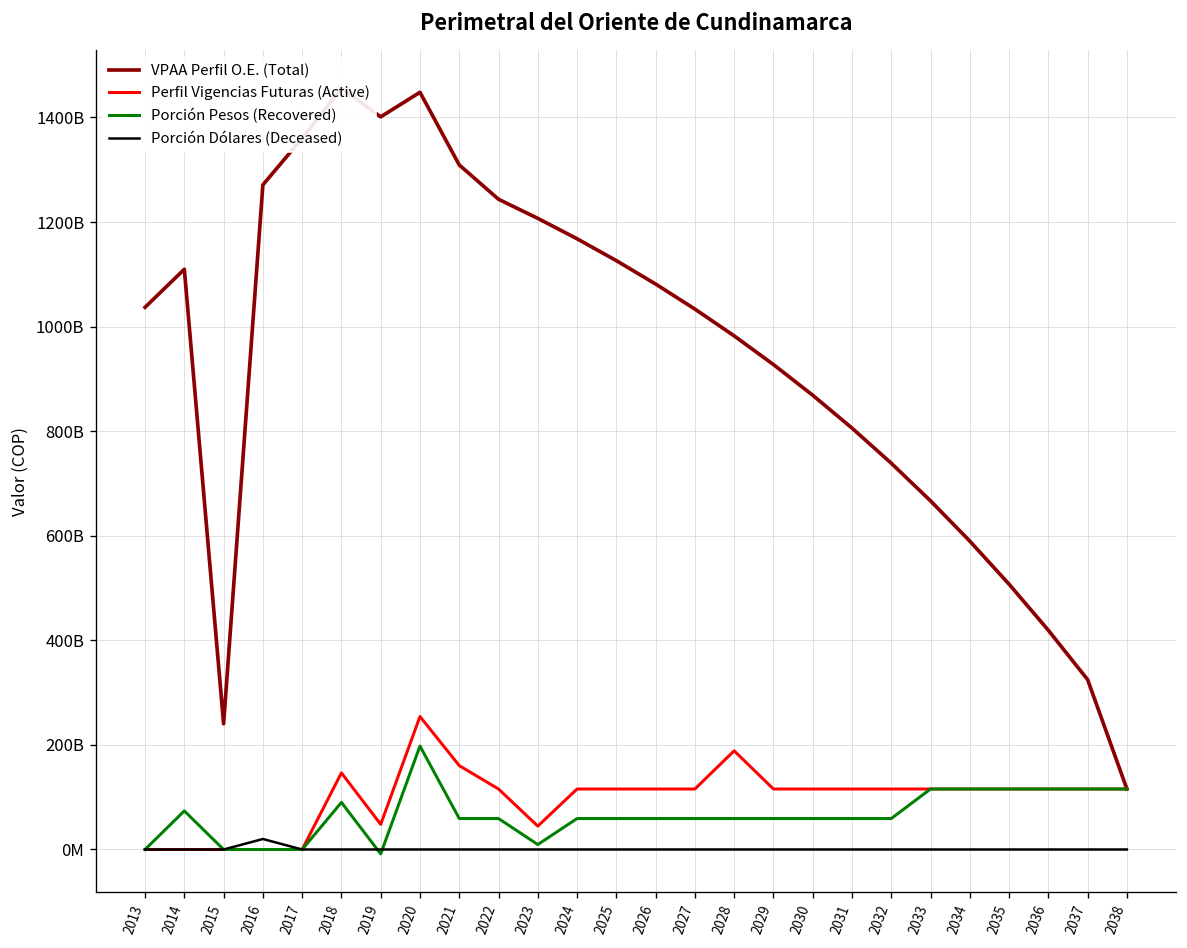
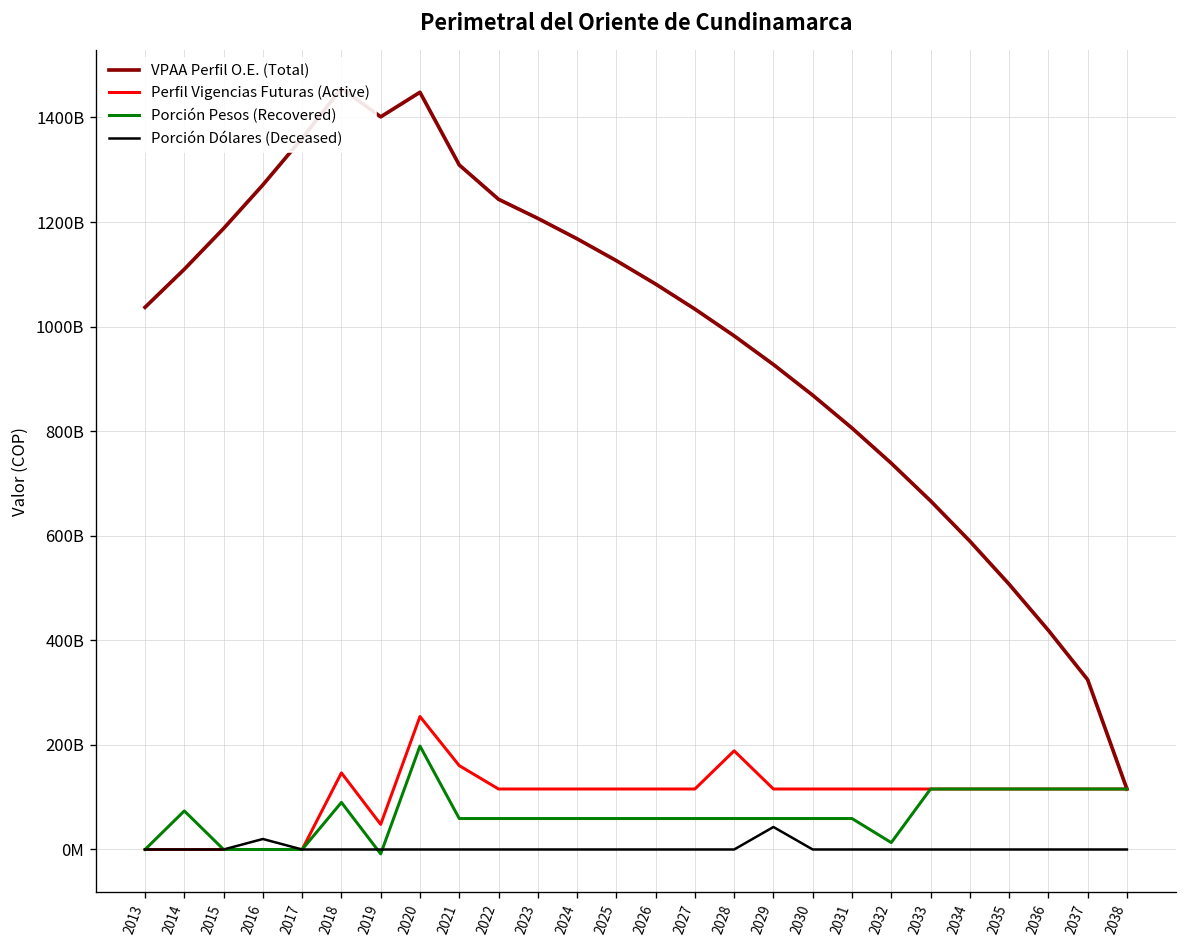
  {
    "Porción Dólares (Deceased)": {
      "2016": 20000000000,
      "2018": 0,
      "2019": 0,
      "2020": 0,
      "2021": 0,
      "2022": 0,
      "2023": 0,
      "2024": 0,
      "2025": 0,
      "2026": 0,
      "2027": 0,
      "2028": 0,
-     "2029": 0,
+     "2029": 40000000000,
      "2030": 0,
      "2031": 0,
      "2032": 0,
      "2033": 0,
      "2034": 0,
      "2035": 0,
      "2036": 0,
      "2037": 0,
      "2038": 0
    },
    "Porción Pesos (Recovered)": {
      "2014": 70000000000,
      "2018": 90000000000,
      "2019": -10000000000,
      "2020": 200000000000,
      "2021": 60000000000,
      "2022": 60000000000,
-     "2023": 10000000000,
+     "2023": 60000000000,
      "2024": 60000000000,
      "2025": 60000000000,
      "2026": 60000000000,
      "2027": 60000000000,
      "2028": 60000000000,
      "2029": 60000000000,
      "2030": 60000000000,
      "2031": 60000000000,
-     "2032": 60000000000
+     "2032": 10000000000
    },
    "VPAA Perfil O.E. (Total)": {
      "2013": 1040000000000,
      "2014": 1110000000000,
-     "2015": 240000000000,
+     "2015": 1190000000000,
      "2016": 1270000000000,
      "2019": 1400000000000,
      "2020": 1450000000000,
      "2021": 1310000000000,
      "2022": 1240000000000,
      "2023": 1210000000000,
      "2024": 1170000000000,
      "2025": 1130000000000,
      "2026": 1080000000000,
      "2027": 1030000000000,
      "2028": 980000000000,
      "2029": 930000000000,
      "2030": 870000000000,
      "2031": 810000000000,
      "2032": 740000000000,
      "2033": 670000000000,
      "2034": 590000000000,
      "2035": 510000000000,
      "2036": 420000000000,
      "2037": 320000000000
    },
    "Perfil Vigencias Futuras (Active)": {
      "2018": 150000000000,
      "2019": 50000000000,
      "2020": 250000000000,
      "2021": 160000000000,
      "2022": 120000000000,
-     "2023": 40000000000,
+     "2023": 120000000000,
      "2024": 120000000000,
      "2025": 120000000000,
      "2026": 120000000000,
      "2027": 120000000000,
      "2028": 190000000000,
      "2029": 120000000000,
      "2030": 120000000000,
      "2031": 120000000000,
      "2032": 120000000000
    }
  }
